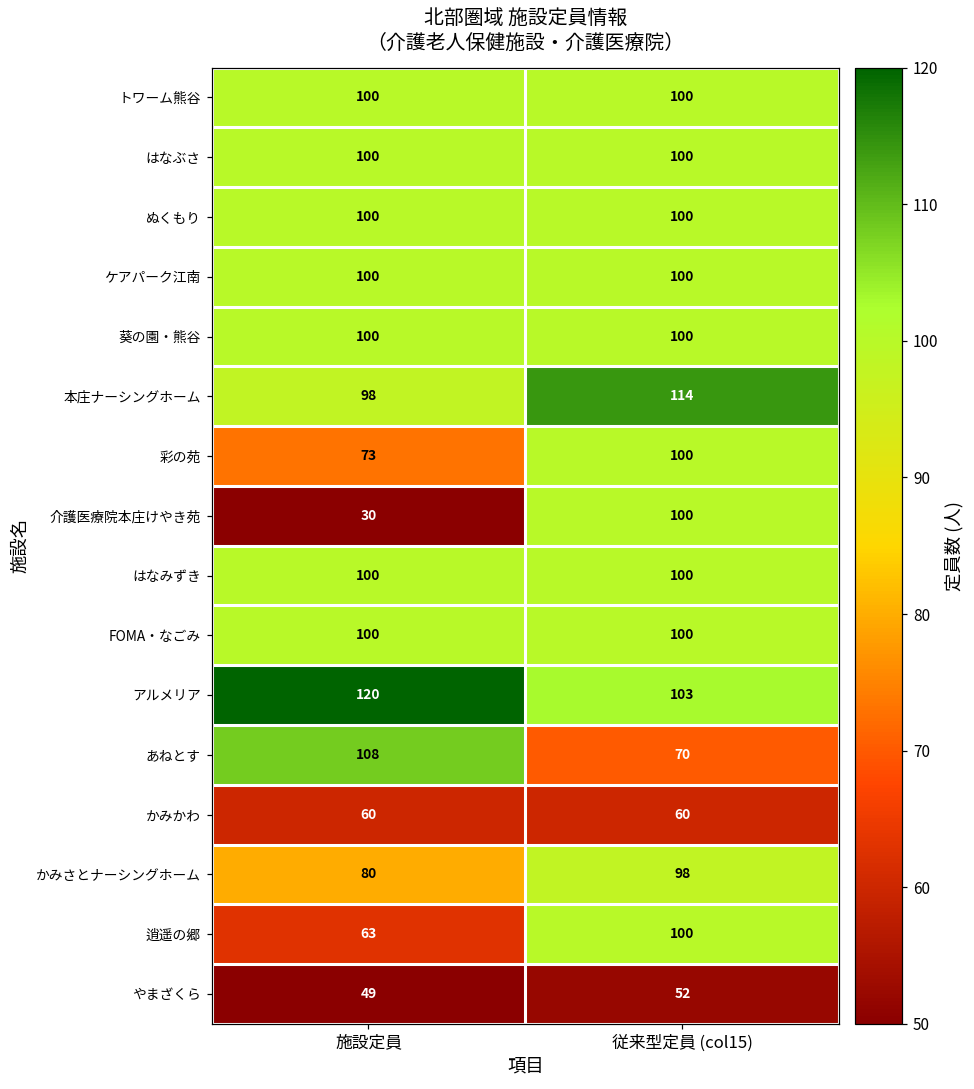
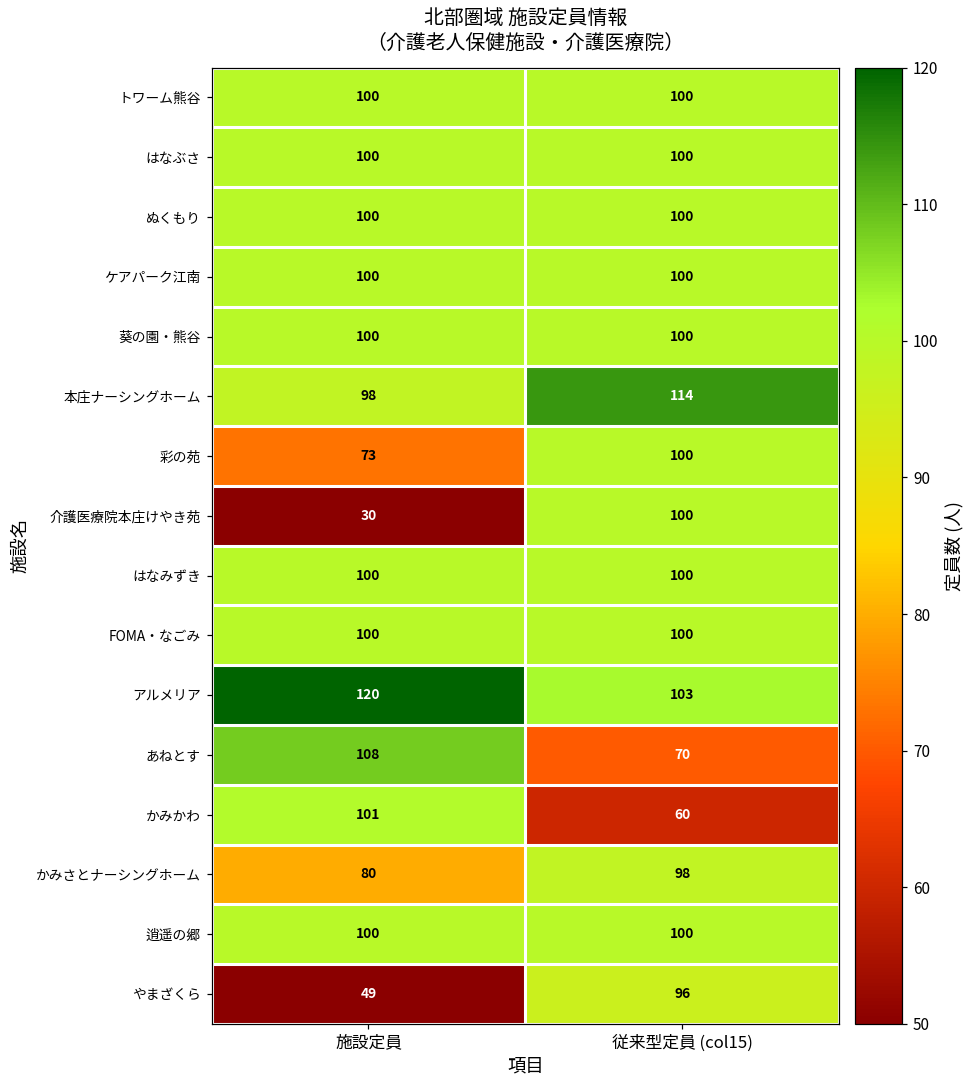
  {
    "トワーム熊谷": {
      "施設定員": 100,
      "従来型定員 (col15)": 100
    },
    "はなぶさ": {
      "施設定員": 100,
      "従来型定員 (col15)": 100
    },
    "ぬくもり": {
      "施設定員": 100,
      "従来型定員 (col15)": 100
    },
    "ケアパーク江南": {
      "施設定員": 100,
      "従来型定員 (col15)": 100
    },
    "葵の園・熊谷": {
      "施設定員": 100,
      "従来型定員 (col15)": 100
    },
    "本庄ナーシングホーム": {
      "施設定員": 98,
      "従来型定員 (col15)": 114
    },
    "彩の苑": {
      "施設定員": 73,
      "従来型定員 (col15)": 100
    },
    "介護医療院本庄けやき苑": {
      "施設定員": 30,
      "従来型定員 (col15)": 100
    },
    "はなみずき": {
      "施設定員": 100,
      "従来型定員 (col15)": 100
    },
    "FOMA・なごみ": {
      "施設定員": 100,
      "従来型定員 (col15)": 100
    },
    "アルメリア": {
      "施設定員": 120,
      "従来型定員 (col15)": 103
    },
    "あねとす": {
      "施設定員": 108,
      "従来型定員 (col15)": 70
    },
    "かみかわ": {
-     "施設定員": 60,
+     "施設定員": 101,
      "従来型定員 (col15)": 60
    },
    "かみさとナーシングホーム": {
      "施設定員": 80,
      "従来型定員 (col15)": 98
    },
    "逍遥の郷": {
-     "施設定員": 63,
+     "施設定員": 100,
      "従来型定員 (col15)": 100
    },
    "やまざくら": {
      "施設定員": 49,
-     "従来型定員 (col15)": 52
+     "従来型定員 (col15)": 96
    }
  }
